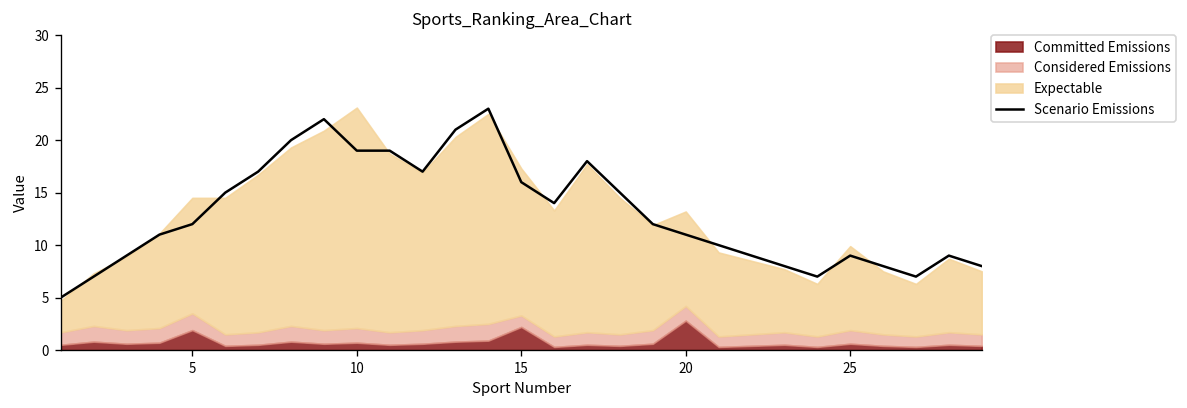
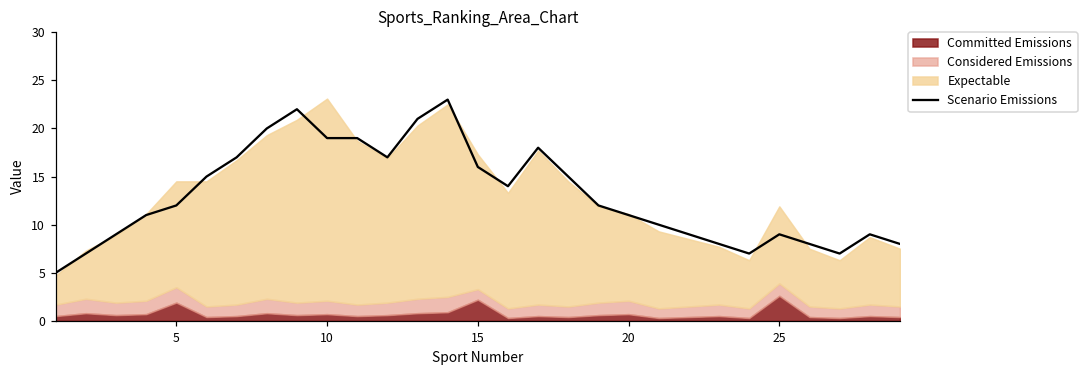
  {
    "Scenario Emissions": {
      "5": 12,
      "10": 19,
      "15": 16,
      "25": 9
    },
    "Committed Emissions": {
      "5": 2,
      "10": 1,
      "15": 2,
-     "20": 3,
-     "25": 1
+     "20": 1,
+     "25": 3
    }
  }
